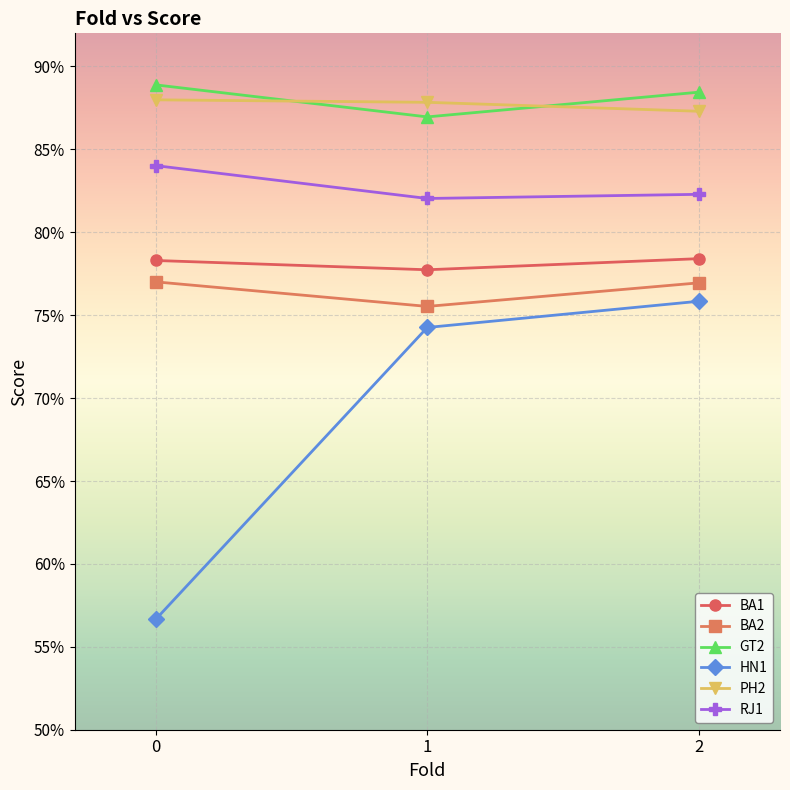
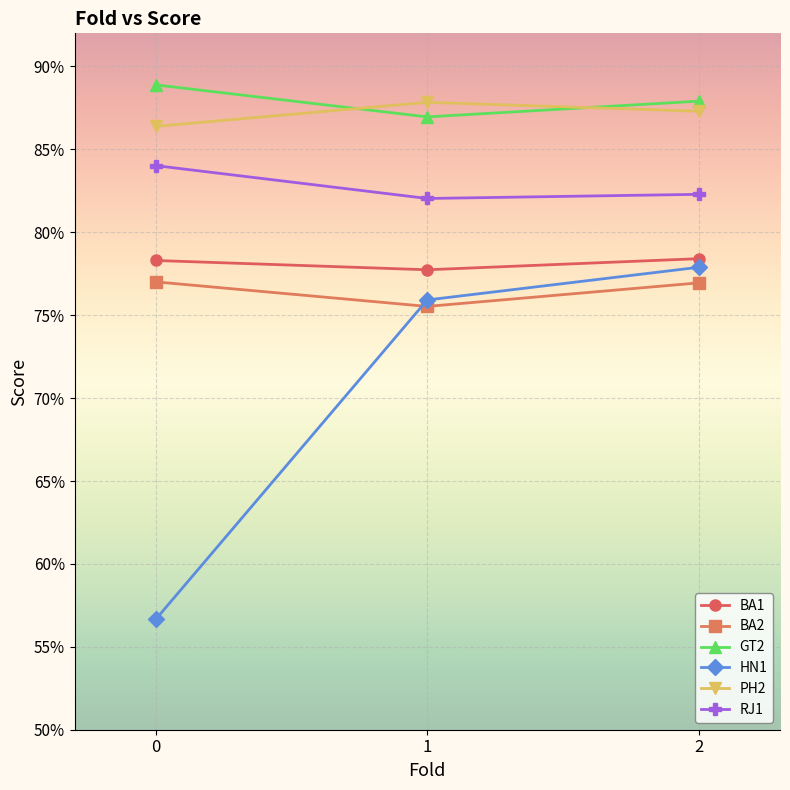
  {
    "GT2": {
      "0": "88.9%",
      "1": "87.0%",
-     "2": "88.4%"
+     "2": "87.9%"
    },
    "HN1": {
      "0": "56.7%",
-     "1": "74.3%",
-     "2": "75.8%"
+     "1": "75.9%",
+     "2": "77.9%"
    },
    "PH2": {
-     "0": "88.0%",
+     "0": "86.4%",
      "1": "87.8%",
      "2": "87.3%"
    },
    "RJ1": {
      "0": "84.0%",
      "1": "82.0%",
      "2": "82.3%"
    }
  }
